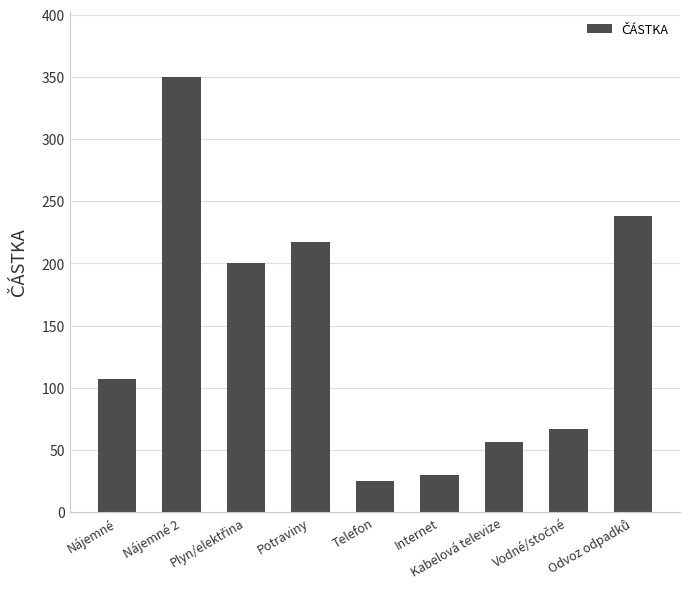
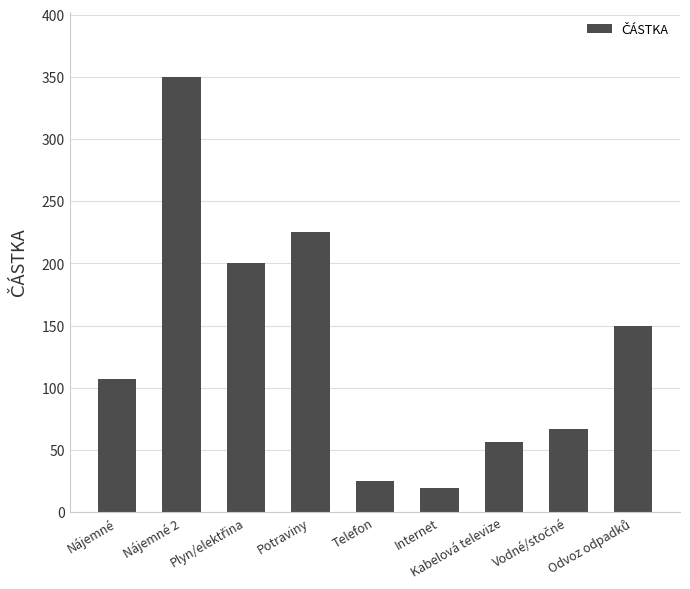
  {
    "Nájemné": 107,
    "Nájemné 2": 350,
    "Plyn/elektřina": 200,
-   "Potraviny": 217,
+   "Potraviny": 225,
    "Telefon": 25,
-   "Internet": 30,
+   "Internet": 19,
    "Kabelová televize": 56,
    "Vodné/stočné": 67,
-   "Odvoz odpadků": 238
+   "Odvoz odpadků": 150
  }
